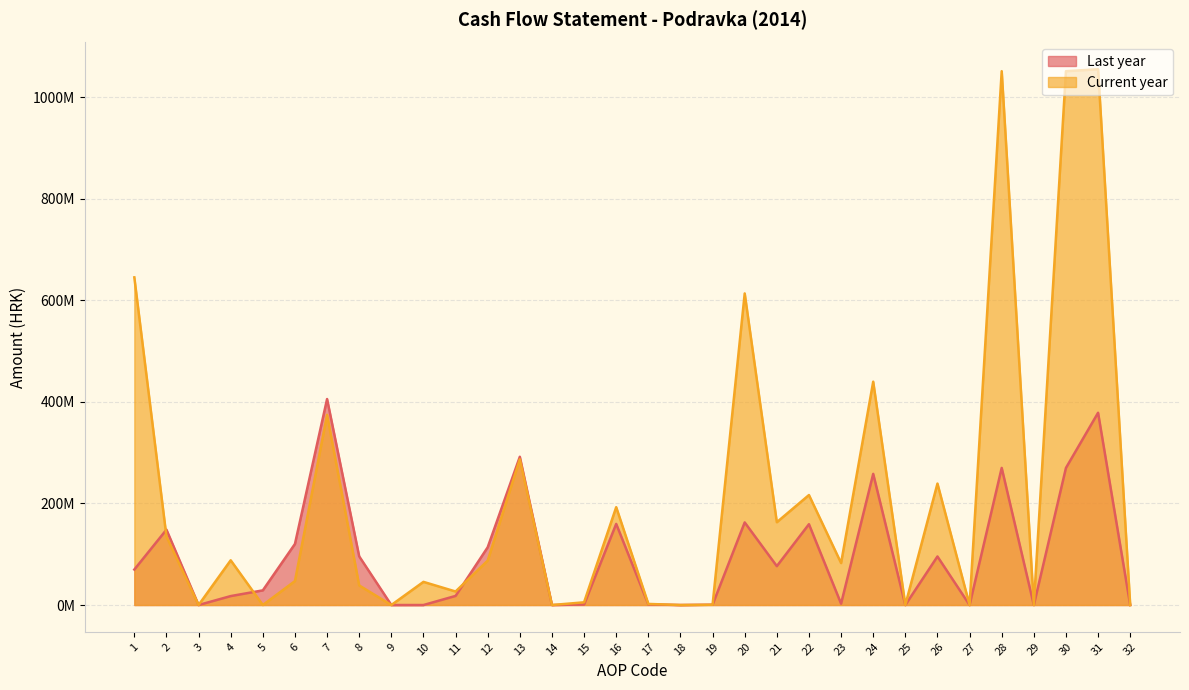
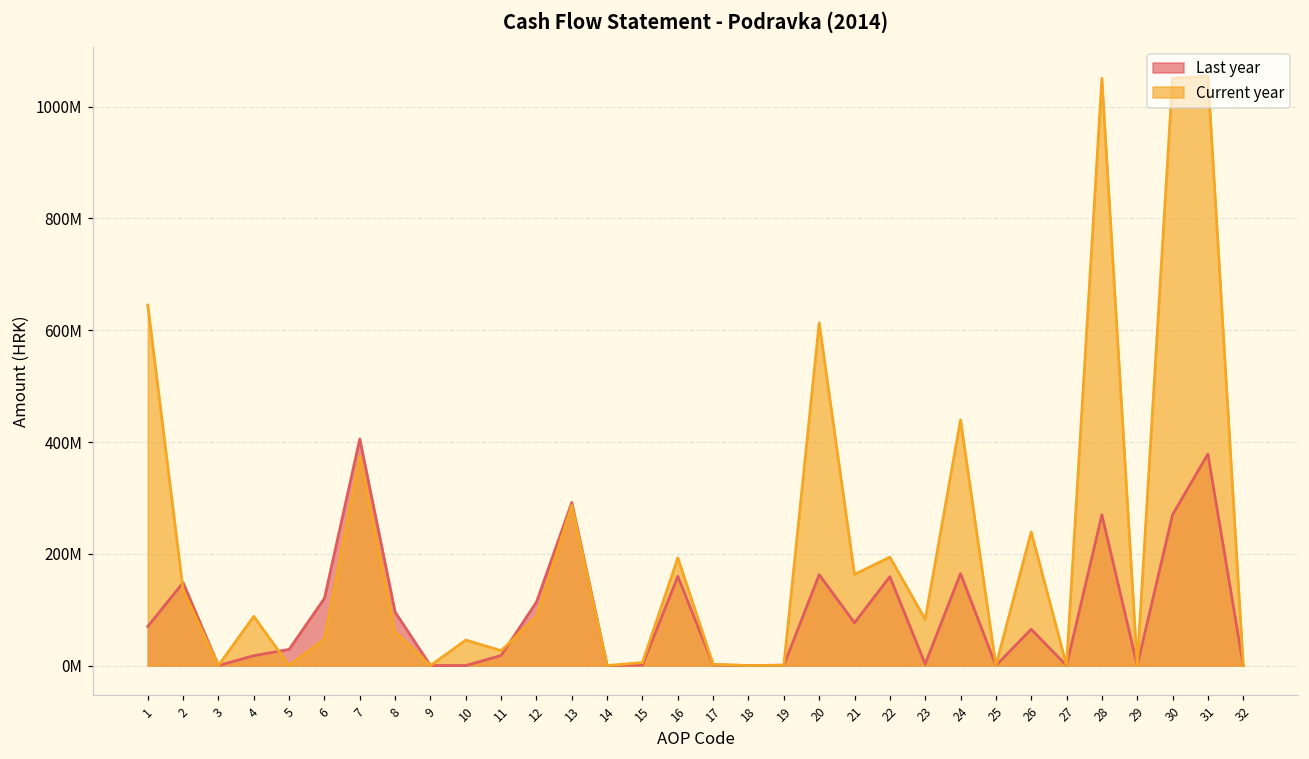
  {
    "Last year": {
      "1": 70000000,
      "2": 150000000,
      "4": 20000000,
      "5": 30000000,
      "6": 120000000,
      "7": 410000000,
      "8": 100000000,
      "10": 0,
      "11": 20000000,
      "12": 110000000,
      "16": 160000000,
      "20": 160000000,
      "21": 80000000,
      "22": 160000000,
      "23": 0,
-     "24": 260000000,
-     "26": 100000000,
+     "24": 160000000,
+     "26": 60000000,
      "28": 270000000,
      "30": 270000000,
      "31": 380000000
    },
    "Current year": {
      "1": 640000000,
      "2": 130000000,
      "4": 90000000,
      "5": 0,
      "6": 50000000,
      "7": 370000000,
-     "8": 40000000,
+     "8": 60000000,
      "10": 50000000,
      "11": 30000000,
      "12": 90000000,
      "16": 190000000,
      "20": 610000000,
      "21": 160000000,
-     "22": 220000000,
+     "22": 190000000,
      "23": 80000000,
      "24": 440000000,
      "26": 240000000,
      "28": 1050000000
    }
  }
